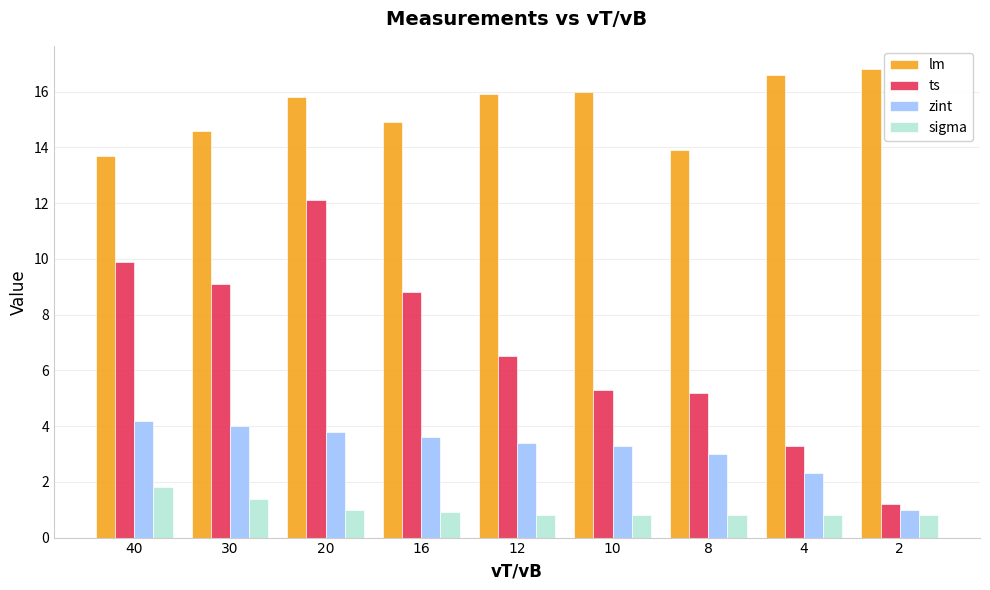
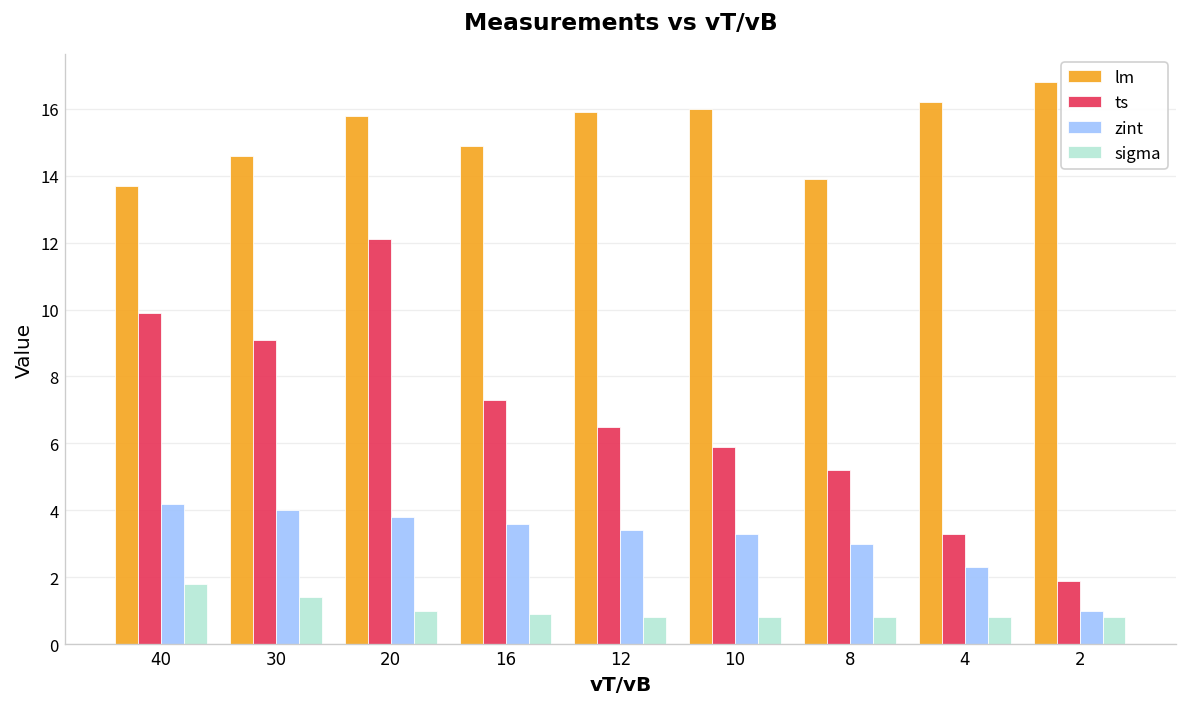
  {
    "lm": {
      "40": 13.7,
      "30": 14.6,
      "20": 15.8,
      "16": 14.9,
      "12": 15.9,
      "10": 16.0,
      "8": 13.9,
-     "4": 16.6,
+     "4": 16.2,
      "2": 16.8
    },
    "ts": {
      "40": 9.9,
      "30": 9.1,
      "20": 12.1,
-     "16": 8.8,
+     "16": 7.3,
      "12": 6.5,
-     "10": 5.3,
+     "10": 5.9,
      "8": 5.2,
      "4": 3.3,
-     "2": 1.2
+     "2": 1.9
    }
  }
